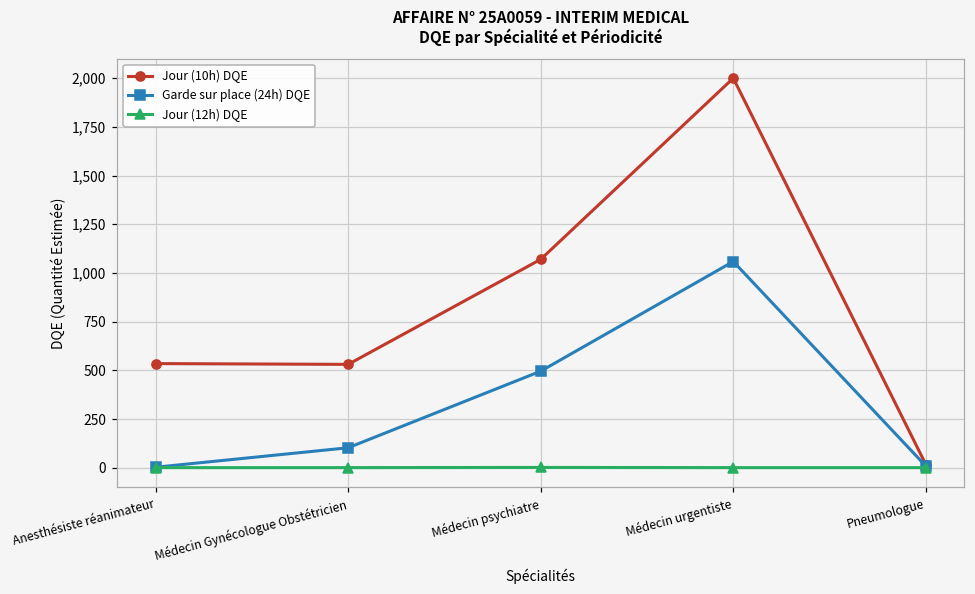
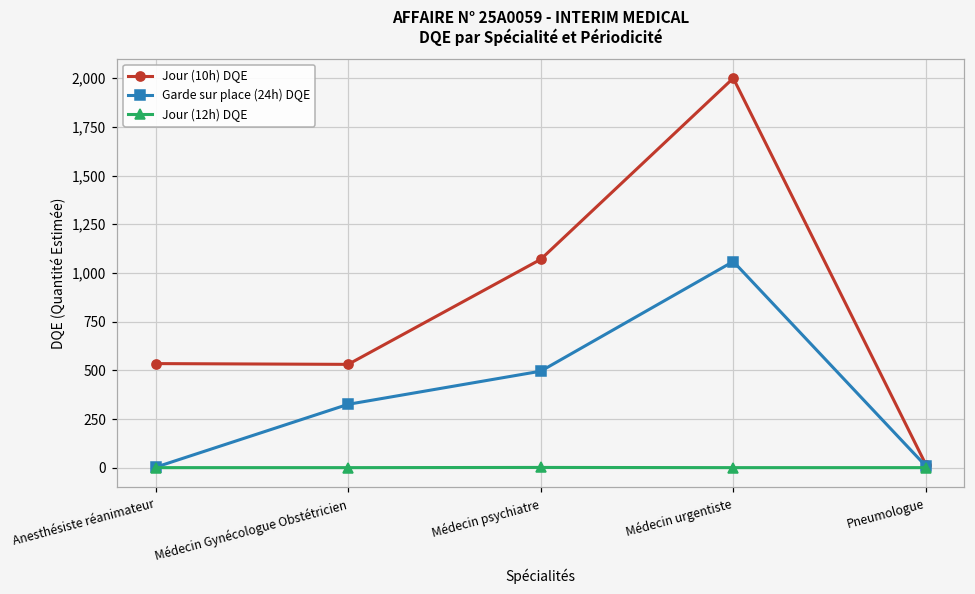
  {
    "Jour (10h) DQE": {
      "Anesthésiste réanimateur": "540",
      "Médecin Gynécologue Obstétricien": "530",
      "Médecin psychiatre": "1,070",
      "Médecin urgentiste": "2,000"
    },
    "Garde sur place (24h) DQE": {
-     "Médecin Gynécologue Obstétricien": "100",
+     "Médecin Gynécologue Obstétricien": "330",
      "Médecin psychiatre": "500",
      "Médecin urgentiste": "1,060"
    },
    "Jour (12h) DQE": {
      "Médecin Gynécologue Obstétricien": "0",
      "Médecin psychiatre": "0",
      "Médecin urgentiste": "0"
    }
  }
